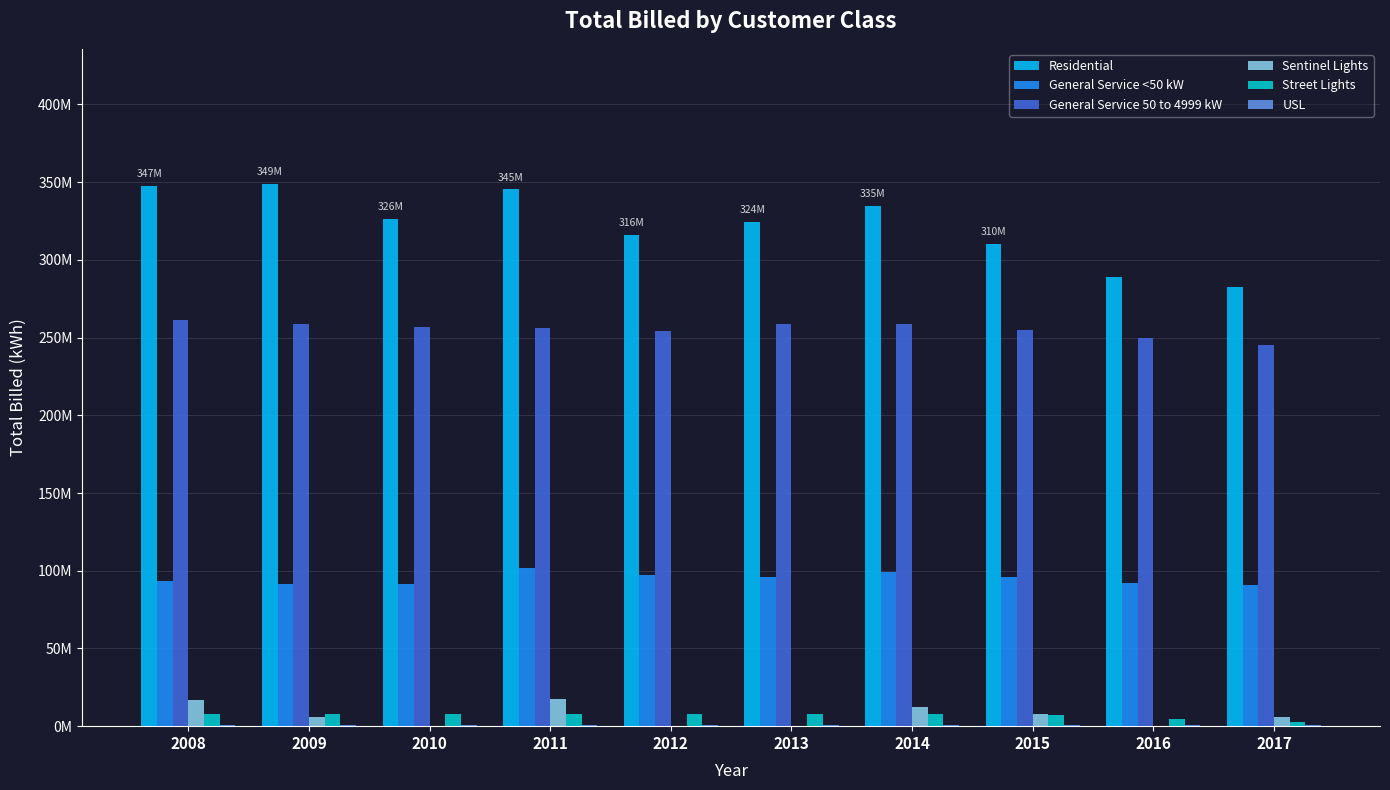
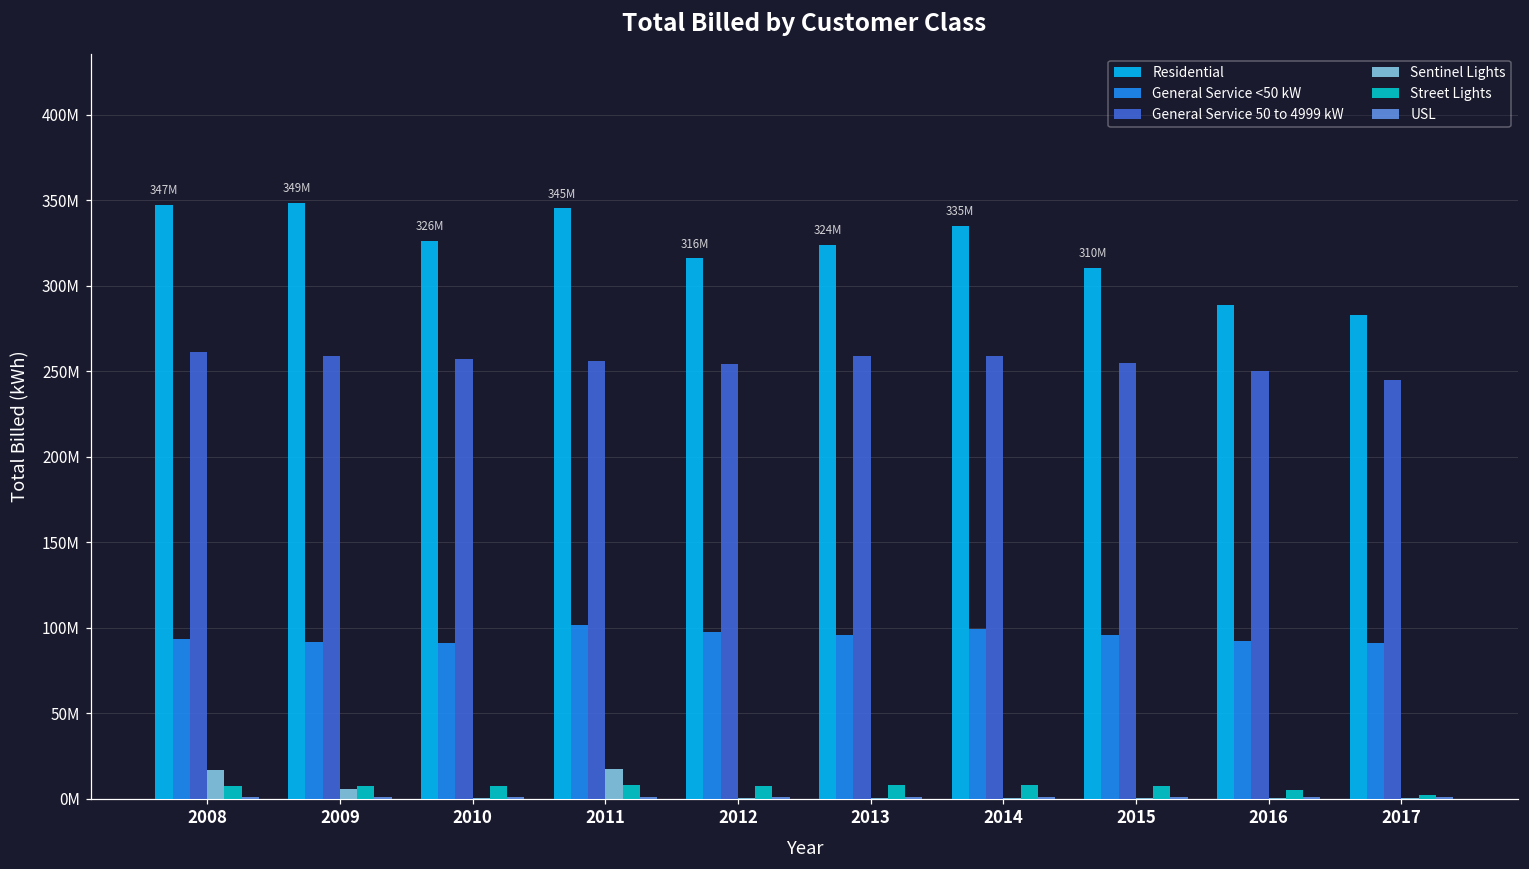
  {
    "Sentinel Lights": {
      "2008": 17000000,
      "2009": 6000000,
      "2011": 17000000,
-     "2014": 12000000,
-     "2015": 8000000,
-     "2017": 6000000
+     "2014": 0,
+     "2015": 0,
+     "2017": 0
    }
  }
